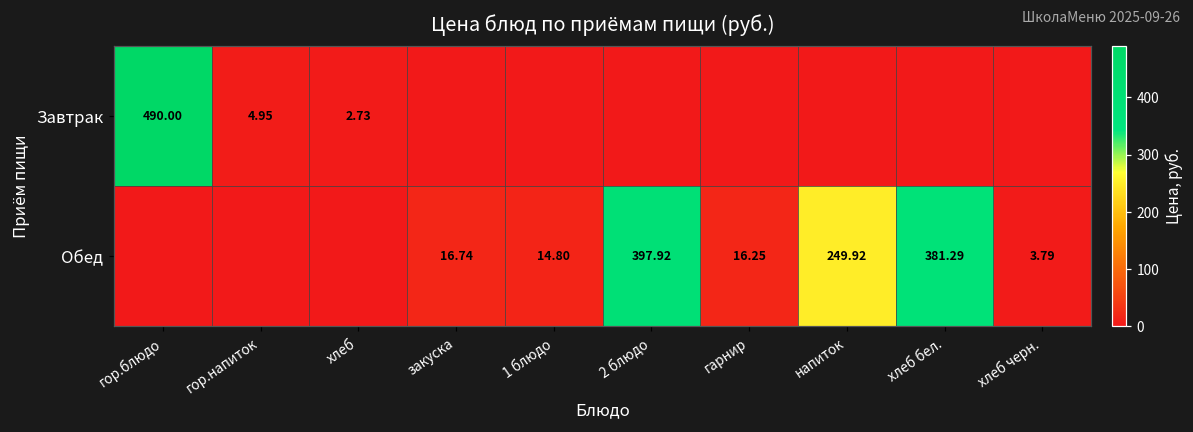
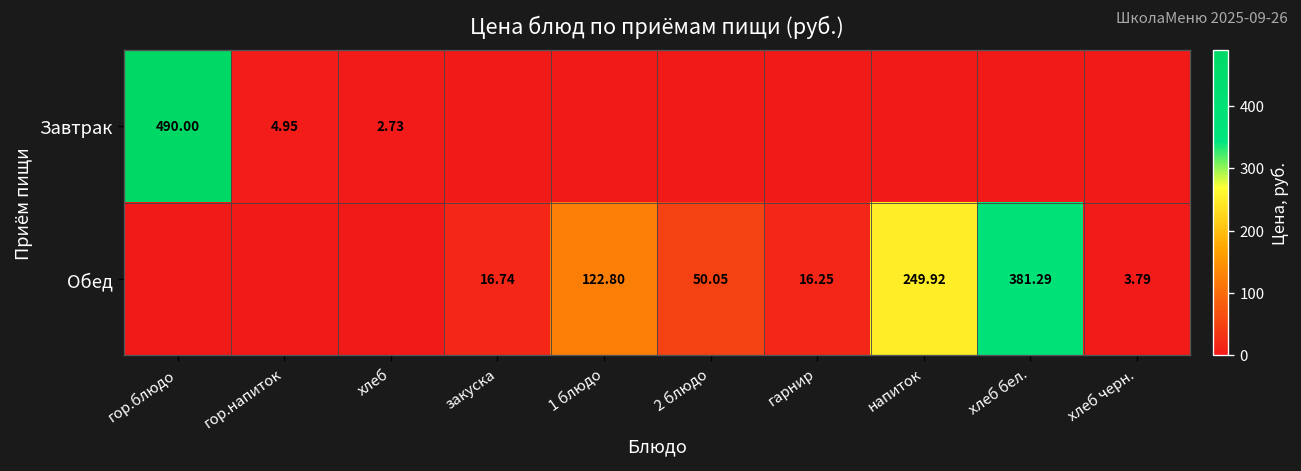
  {
    "Завтрак": {
      "гор.блюдо": 490.00,
      "гор.напиток": 4.95,
      "хлеб": 2.73
    },
    "Обед": {
      "закуска": 16.74,
-     "1 блюдо": 14.80,
-     "2 блюдо": 397.92,
+     "1 блюдо": 122.80,
+     "2 блюдо": 50.05,
      "гарнир": 16.25,
      "напиток": 249.92,
      "хлеб бел.": 381.29,
      "хлеб черн.": 3.79
    }
  }
